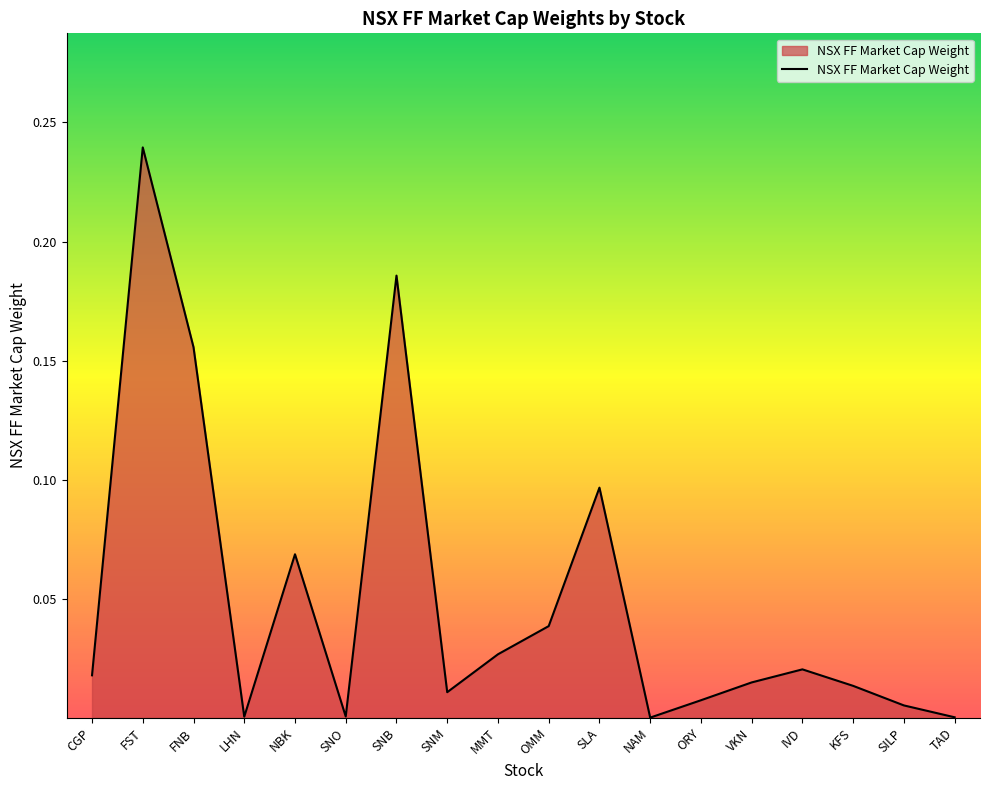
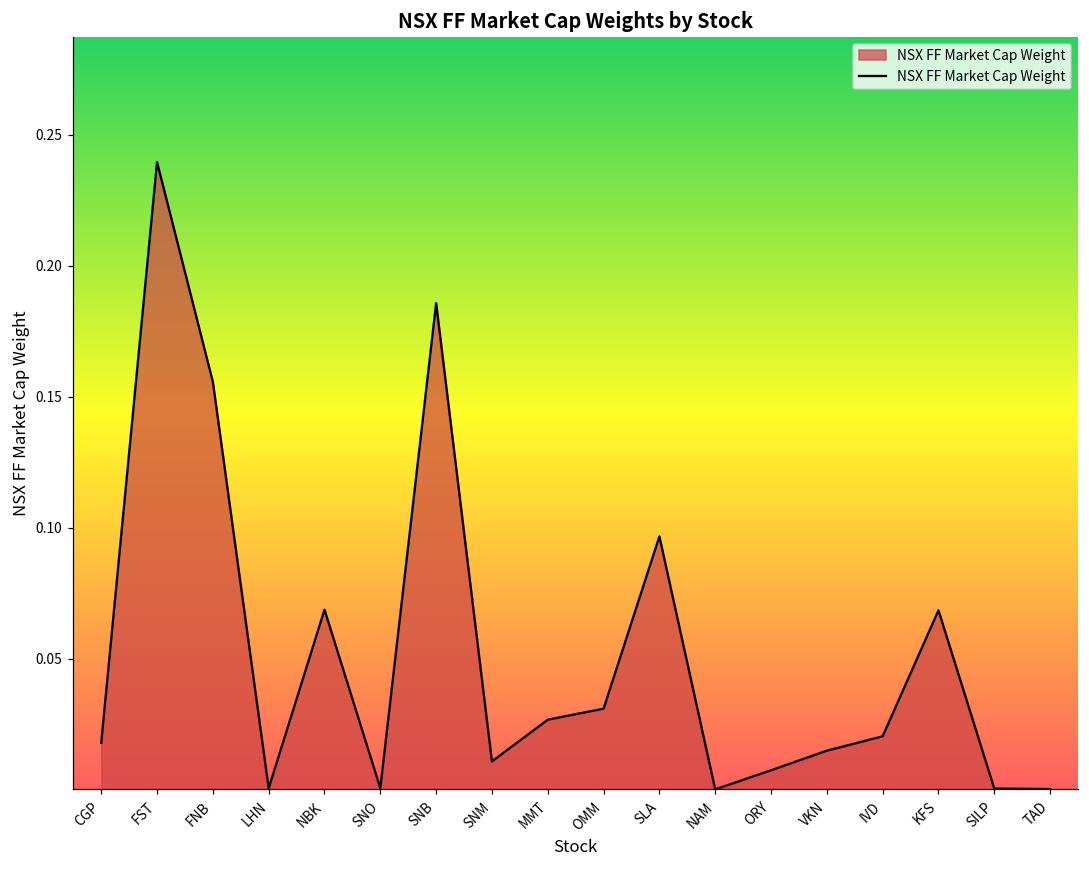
  {
    "CGP": 0.018,
    "FST": 0.240,
    "FNB": 0.156,
    "LHN": 0.000,
    "NBK": 0.069,
    "SNO": 0.001,
    "SNB": 0.186,
    "SNM": 0.011,
    "MMT": 0.027,
-   "OMM": 0.038,
+   "OMM": 0.031,
    "SLA": 0.097,
    "NAM": 0.000,
    "ORY": 0.007,
    "VKN": 0.015,
    "IVD": 0.020,
-   "KFS": 0.013,
-   "SILP": 0.005,
+   "KFS": 0.068,
+   "SILP": 0.000,
    "TAD": 0.000
  }
